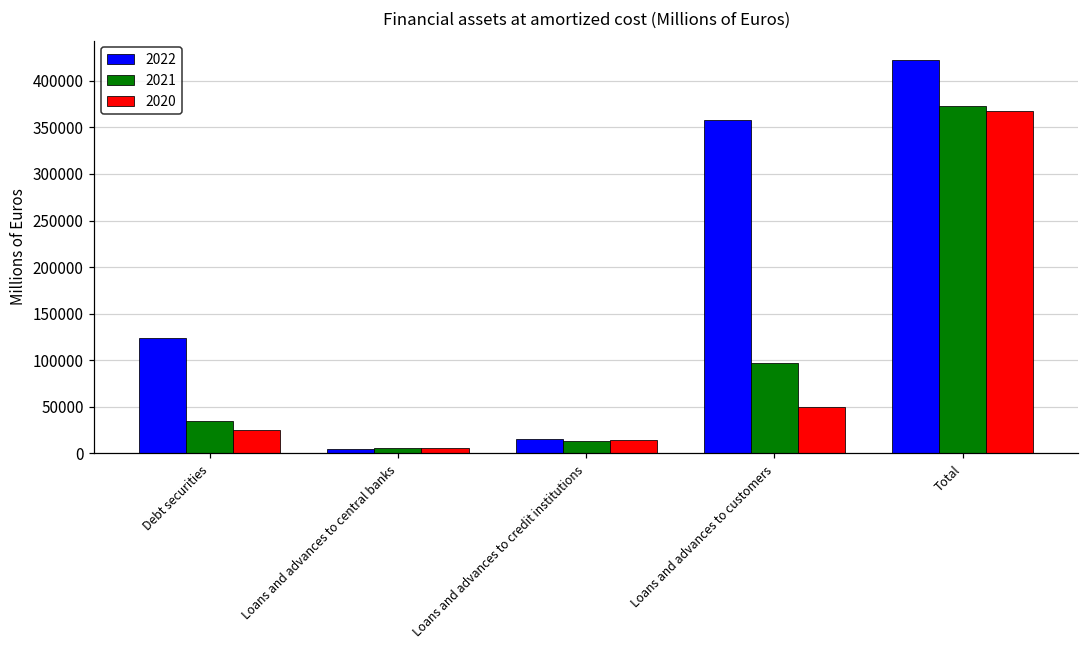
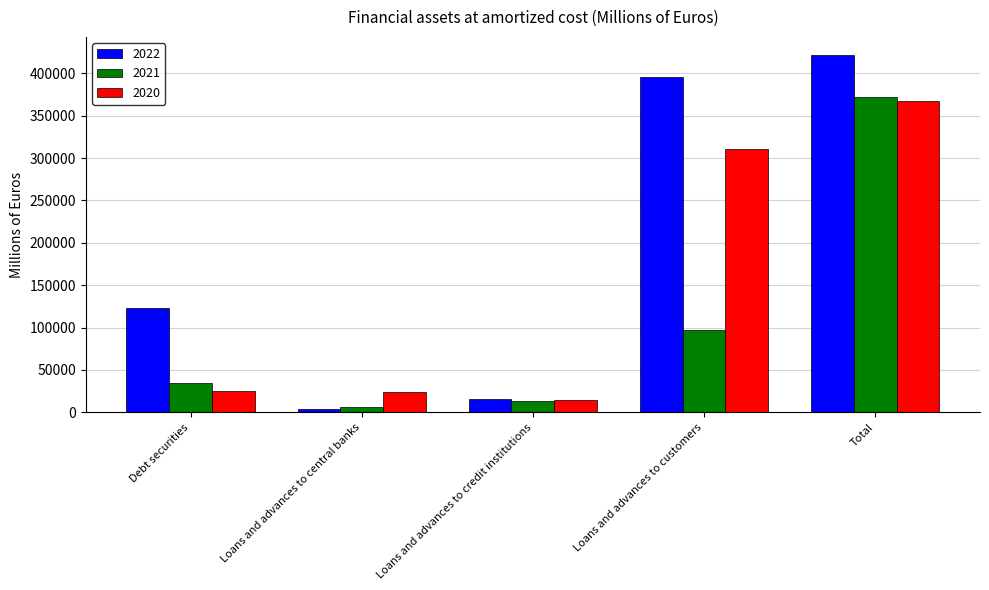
  {
    "2022": {
      "Debt securities": 120000,
      "Loans and advances to central banks": 0,
      "Loans and advances to credit institutions": 20000,
-     "Loans and advances to customers": 360000,
+     "Loans and advances to customers": 400000,
      "Total": 420000
    },
    "2021": {
      "Debt securities": 30000,
      "Loans and advances to central banks": 10000,
      "Loans and advances to credit institutions": 10000,
      "Loans and advances to customers": 100000,
      "Total": 370000
    },
    "2020": {
      "Debt securities": 30000,
-     "Loans and advances to central banks": 10000,
+     "Loans and advances to central banks": 20000,
      "Loans and advances to credit institutions": 10000,
-     "Loans and advances to customers": 50000,
+     "Loans and advances to customers": 310000,
      "Total": 370000
    }
  }
